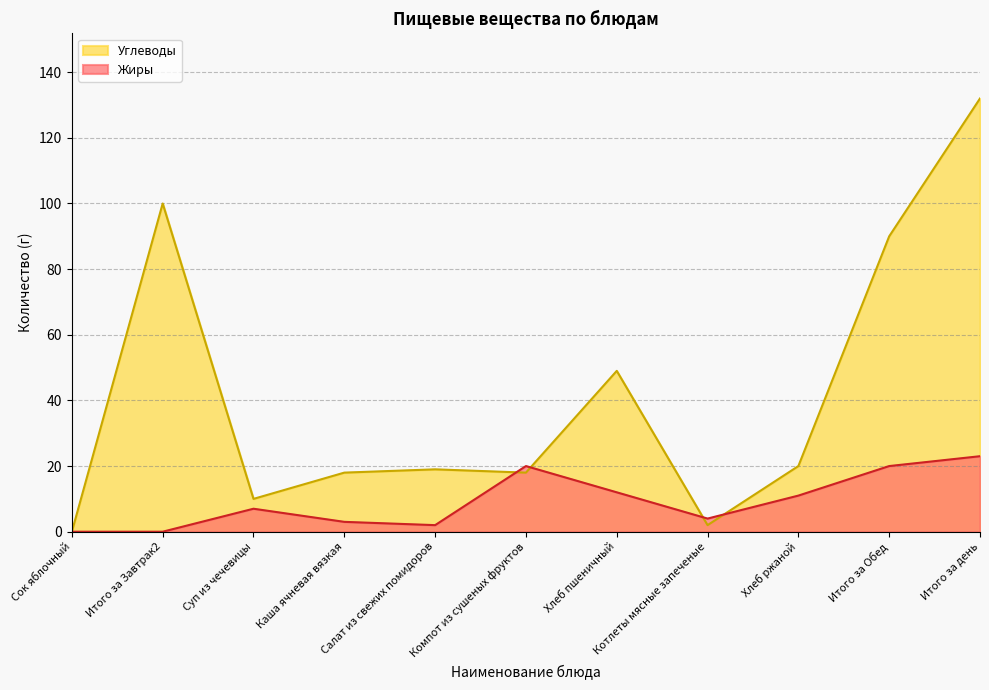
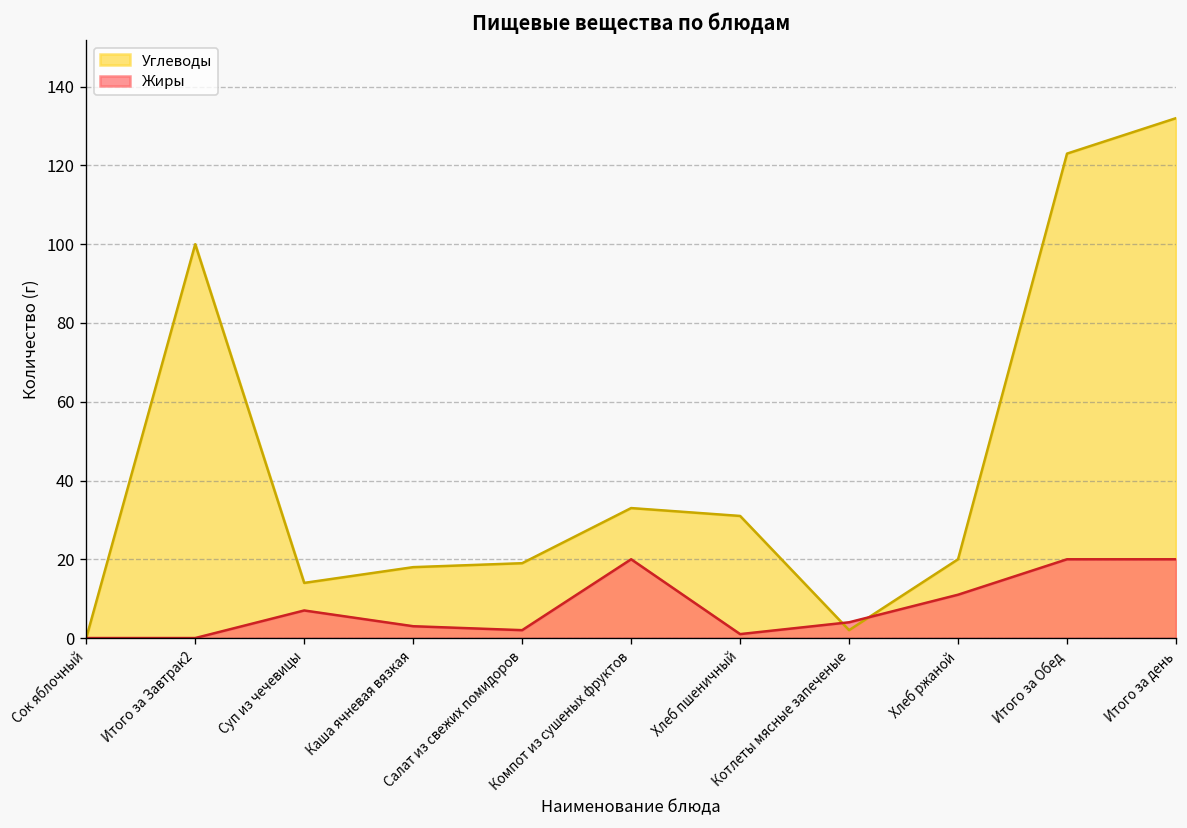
  {
    "Углеводы": {
      "Итого за Завтрак2": 100,
-     "Суп из чечевицы": 10,
+     "Суп из чечевицы": 14,
      "Каша ячневая вязкая": 18,
      "Салат из свежих помидоров": 19,
-     "Компот из сушеных фруктов": 18,
-     "Хлеб пшеничный": 49,
+     "Компот из сушеных фруктов": 33,
+     "Хлеб пшеничный": 31,
      "Котлеты мясные запеченые": 2,
      "Хлеб ржаной": 20,
-     "Итого за Обед": 90,
+     "Итого за Обед": 123,
      "Итого за день": 132
    },
    "Жиры": {
      "Итого за Завтрак2": 0,
      "Суп из чечевицы": 7,
      "Каша ячневая вязкая": 3,
      "Салат из свежих помидоров": 2,
      "Компот из сушеных фруктов": 20,
-     "Хлеб пшеничный": 12,
+     "Хлеб пшеничный": 1,
      "Котлеты мясные запеченые": 4,
      "Хлеб ржаной": 11,
      "Итого за Обед": 20,
-     "Итого за день": 23
+     "Итого за день": 20
    }
  }
